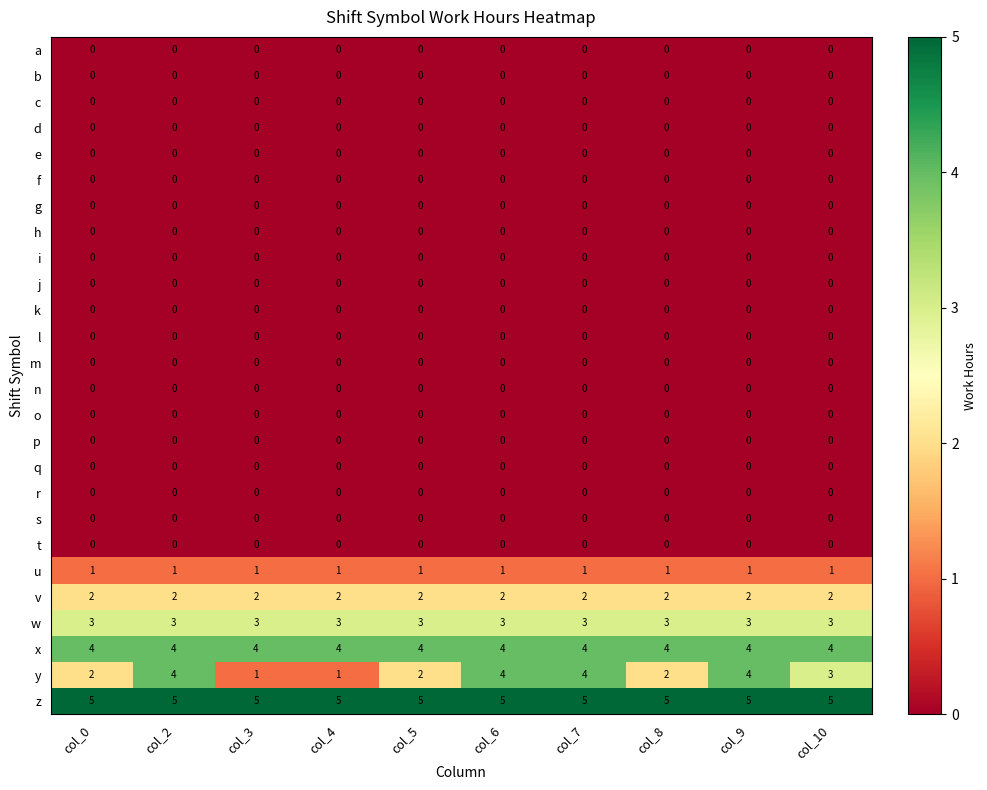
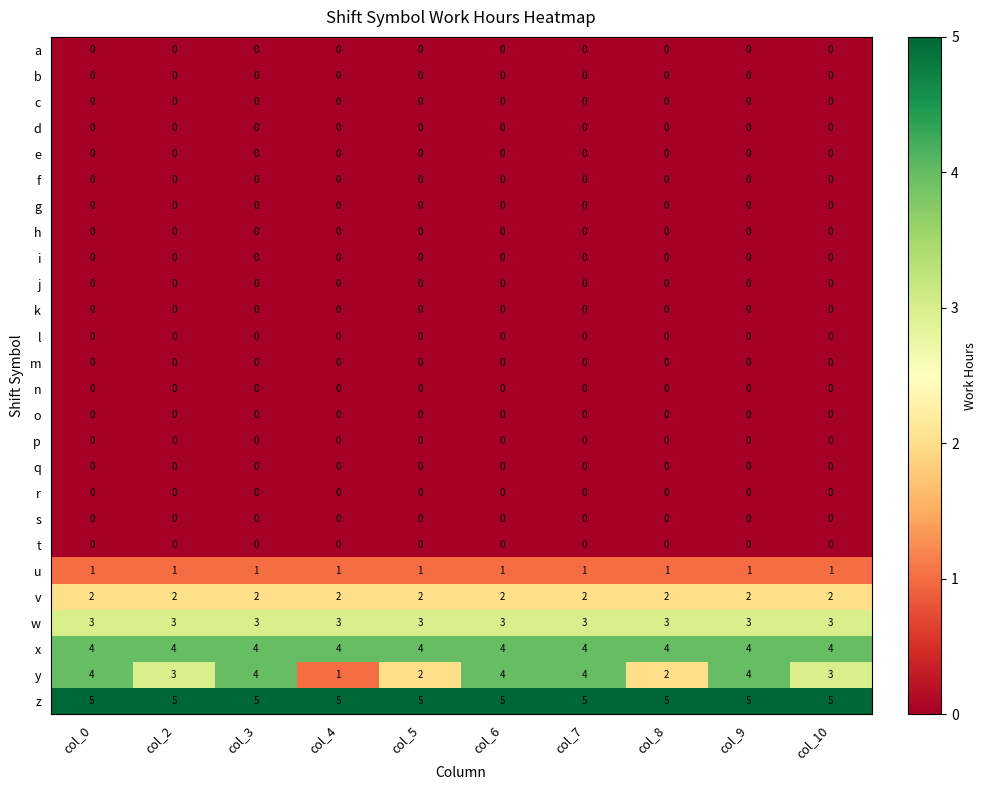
  {
    "y": {
-     "col_0": 2,
-     "col_2": 4,
-     "col_3": 1,
+     "col_0": 4,
+     "col_2": 3,
+     "col_3": 4,
      "col_4": 1,
      "col_5": 2,
      "col_6": 4,
      "col_7": 4,
      "col_8": 2,
      "col_9": 4,
      "col_10": 3
    }
  }
